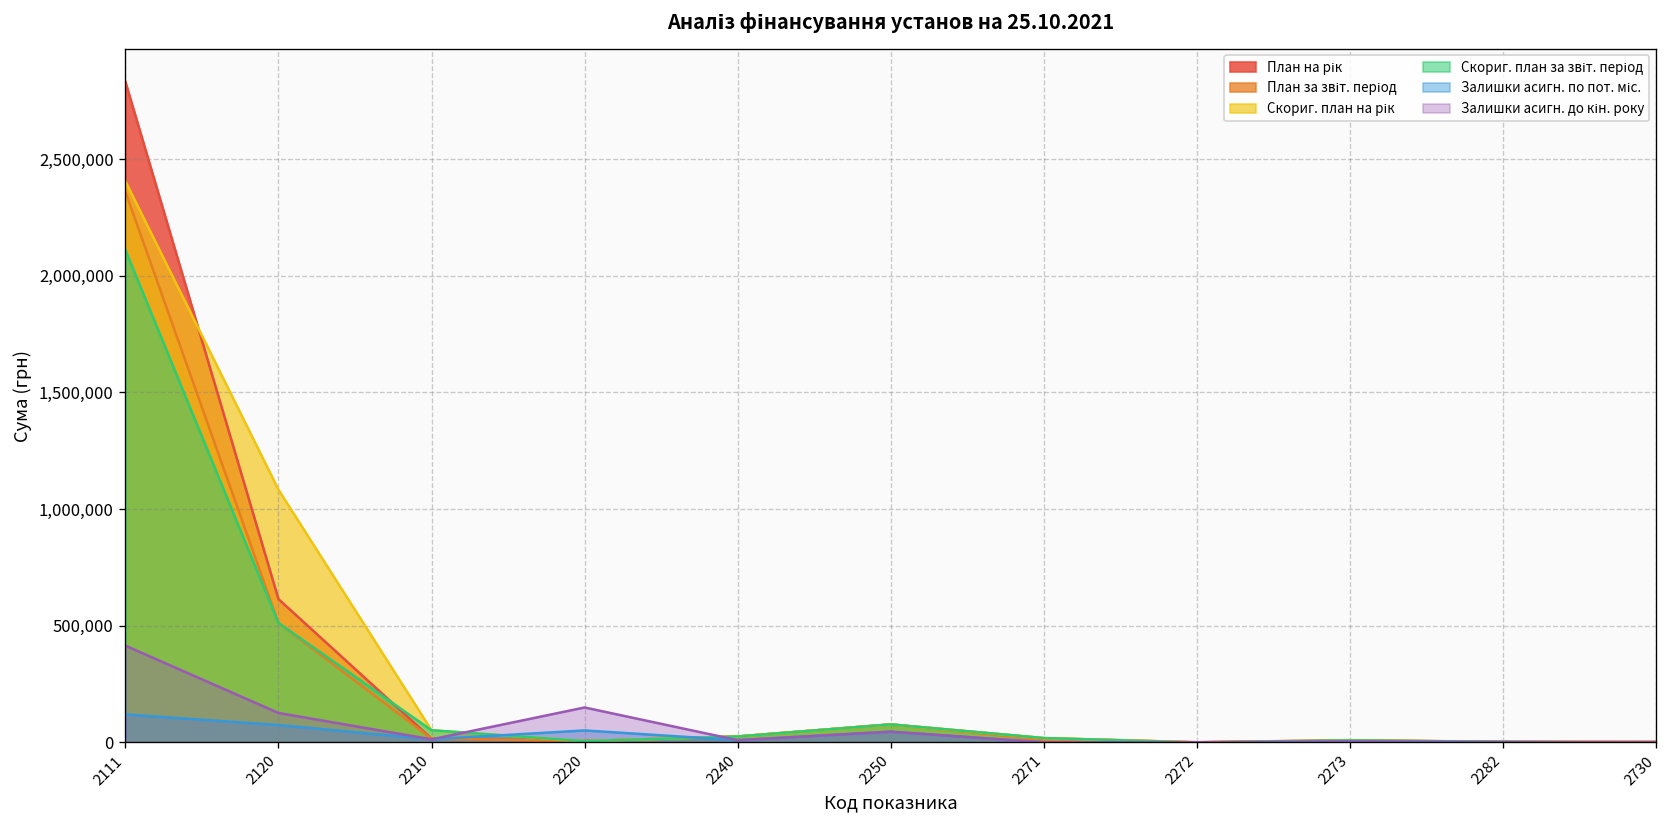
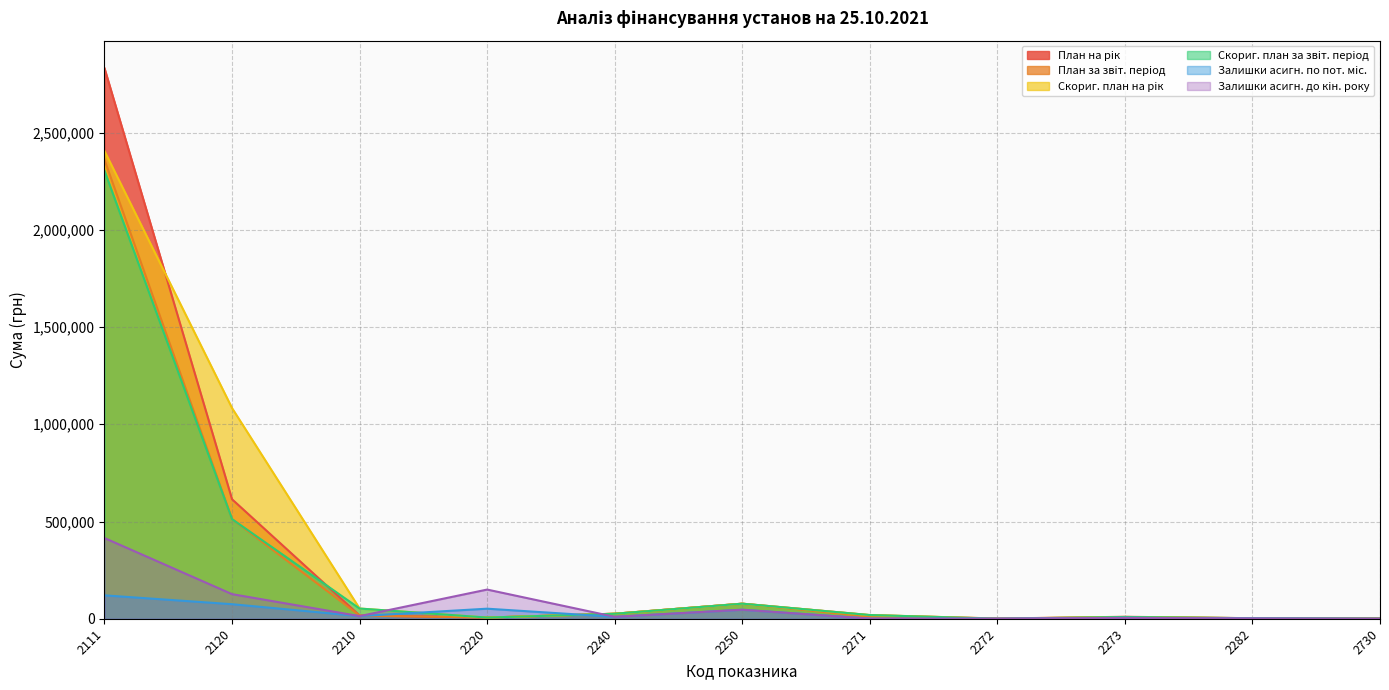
  {
    "Скориг. план на рік": {
      "2111": "2,410,000",
      "2120": "1,080,000"
    },
    "Скориг. план за звіт. період": {
-     "2111": "2,110,000"
+     "2111": "2,300,000"
    },
    "Залишки асигн. по пот. міс.": {
      "2111": "120,000",
      "2120": "70,000",
      "2220": "50,000"
    },
    "Залишки асигн. до кін. року": {
      "2111": "410,000",
      "2120": "130,000",
      "2220": "150,000"
    }
  }
